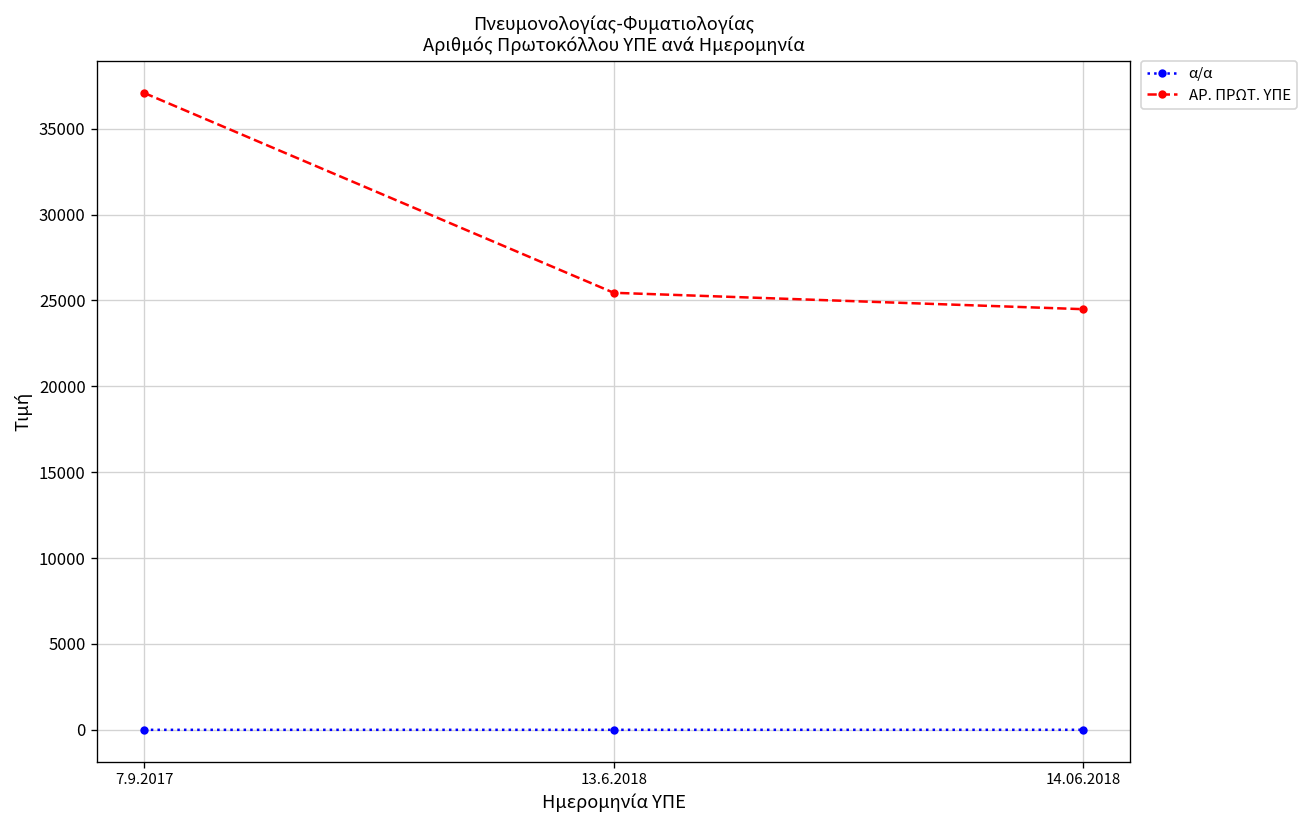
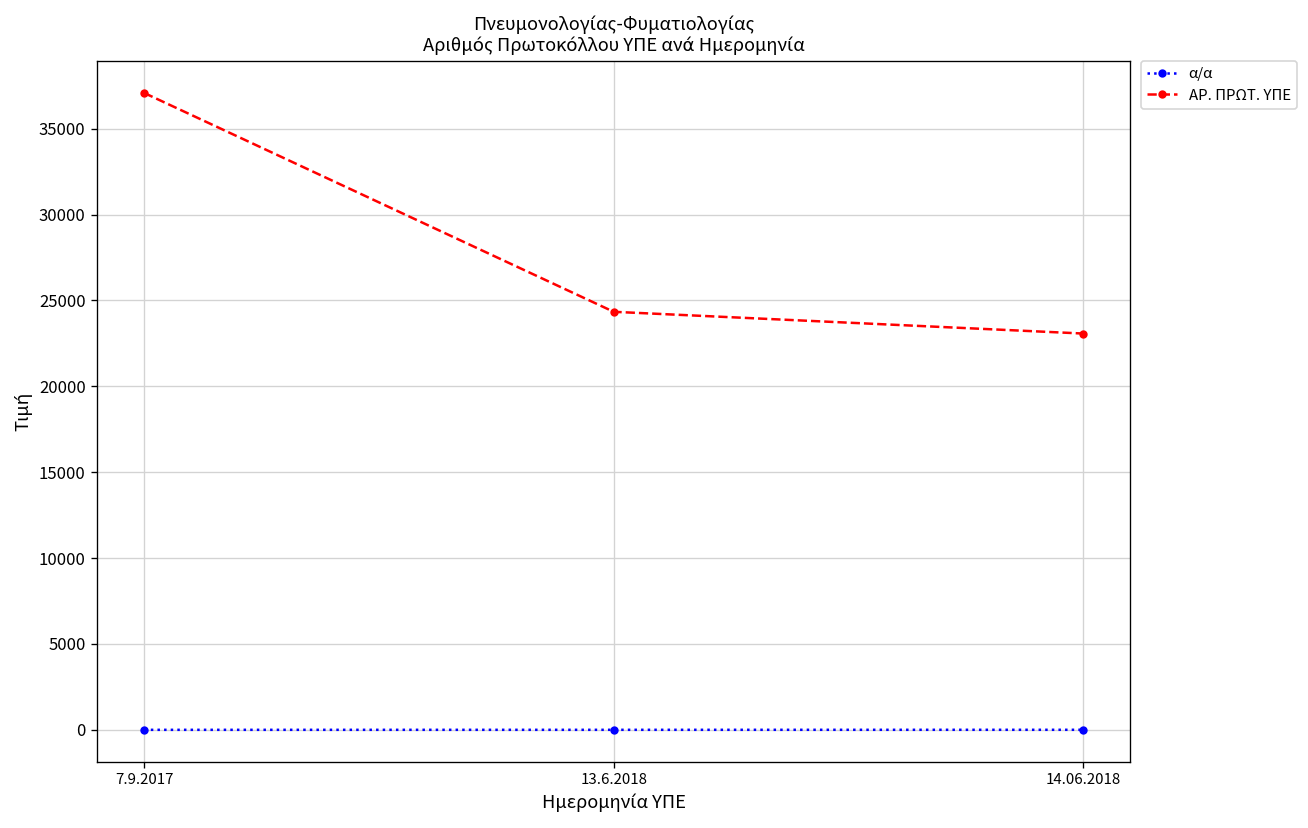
  {
    "α/α": {
      "7.9.2017": 0,
      "13.6.2018": 0,
      "14.06.2018": 0
    },
    "ΑΡ. ΠΡΩΤ. ΥΠΕ": {
      "7.9.2017": 37100,
-     "13.6.2018": 25400,
-     "14.06.2018": 24500
+     "13.6.2018": 24300,
+     "14.06.2018": 23100
    }
  }
